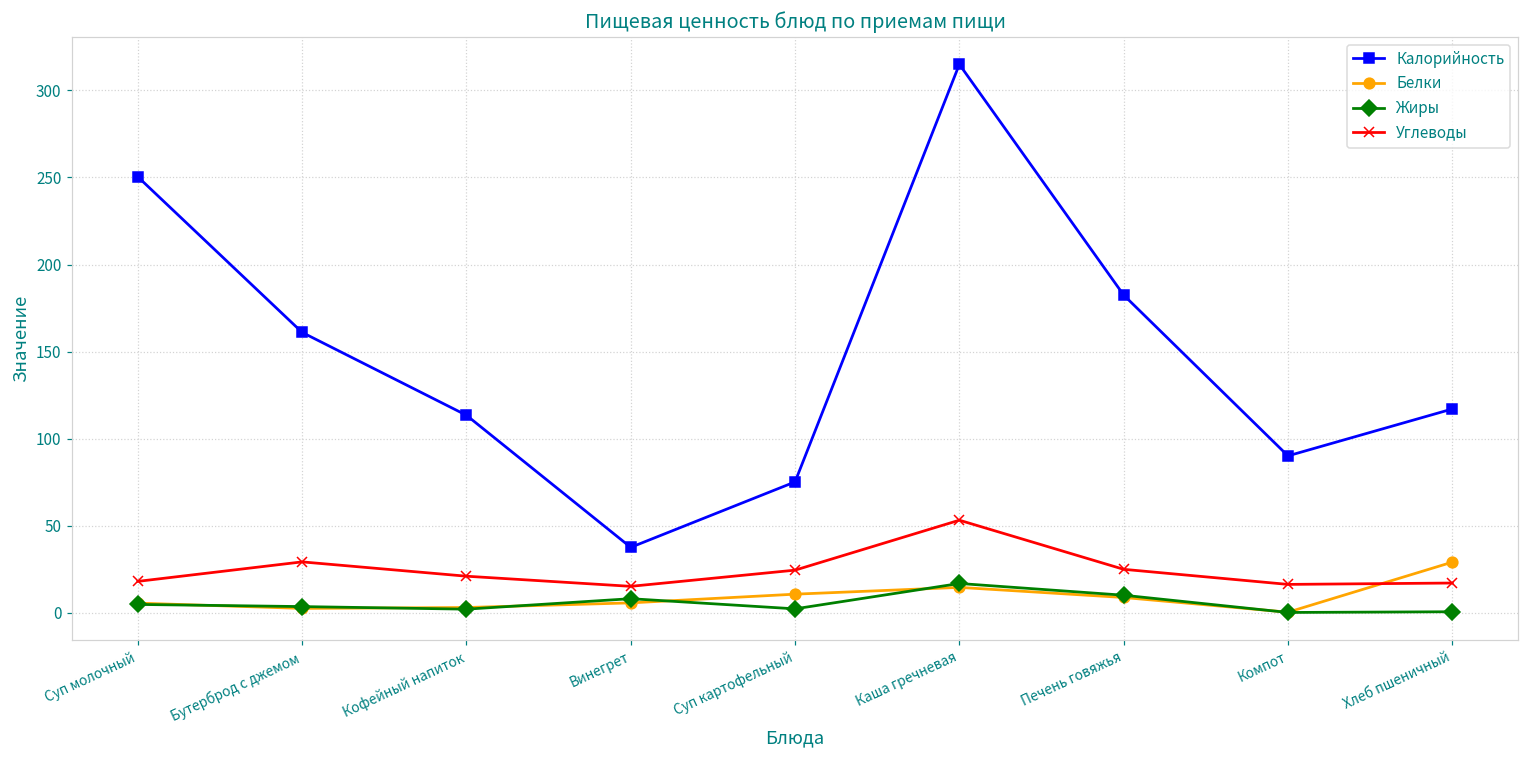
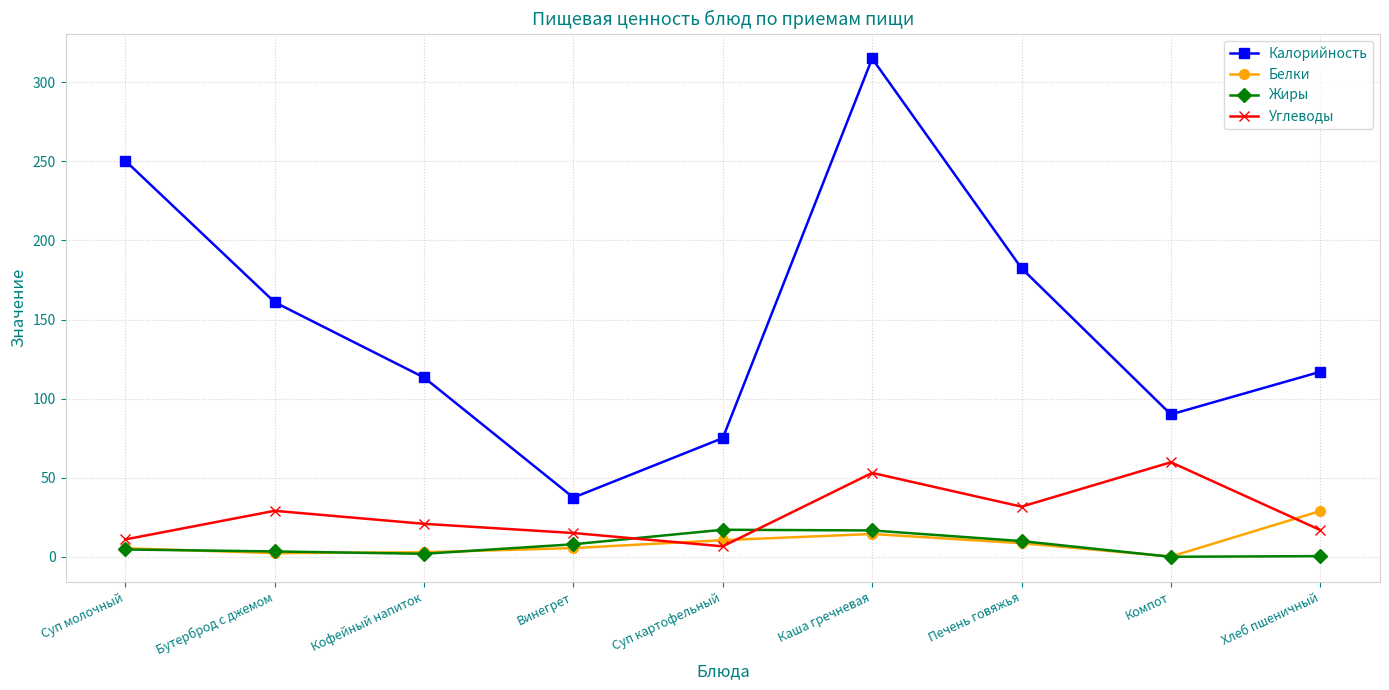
  {
    "Калорийность": {
      "Суп молочный": 250,
      "Бутерброд с джемом": 161,
      "Кофейный напиток": 113,
      "Винегрет": 38,
      "Суп картофельный": 75,
      "Каша гречневая": 315,
      "Печень говяжья": 182,
      "Компот": 90,
      "Хлеб пшеничный": 117
    },
    "Белки": {
      "Винегрет": 6,
      "Суп картофельный": 11,
      "Каша гречневая": 15,
      "Хлеб пшеничный": 29
    },
    "Жиры": {
      "Винегрет": 8,
-     "Суп картофельный": 2,
+     "Суп картофельный": 17,
      "Каша гречневая": 17,
      "Хлеб пшеничный": 1
    },
    "Углеводы": {
-     "Суп молочный": 18,
+     "Суп молочный": 11,
      "Бутерброд с джемом": 29,
      "Кофейный напиток": 21,
      "Винегрет": 15,
-     "Суп картофельный": 24,
+     "Суп картофельный": 7,
      "Каша гречневая": 53,
-     "Печень говяжья": 25,
-     "Компот": 16,
+     "Печень говяжья": 32,
+     "Компот": 60,
      "Хлеб пшеничный": 17
    }
  }
